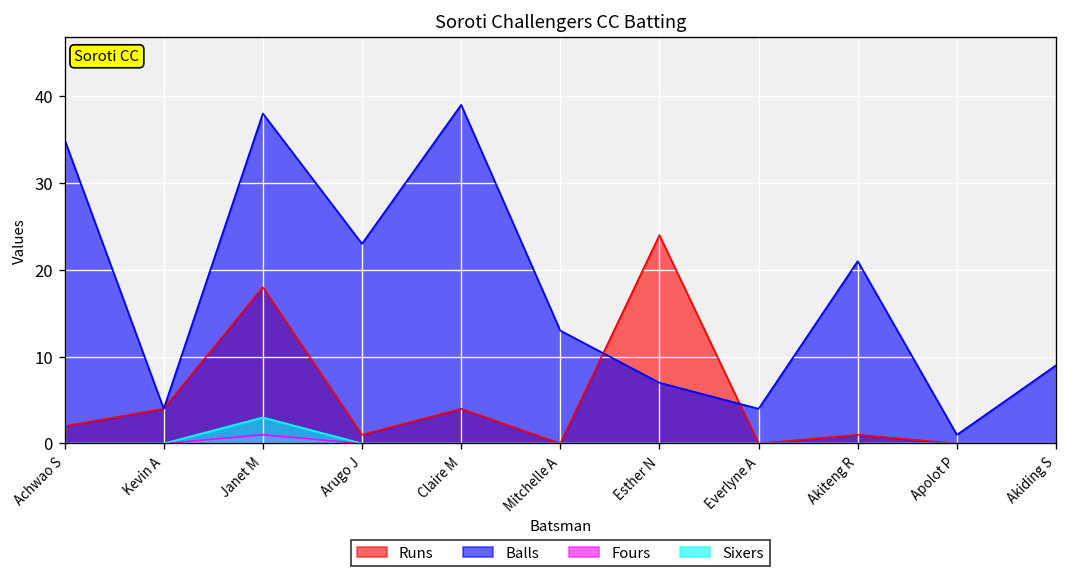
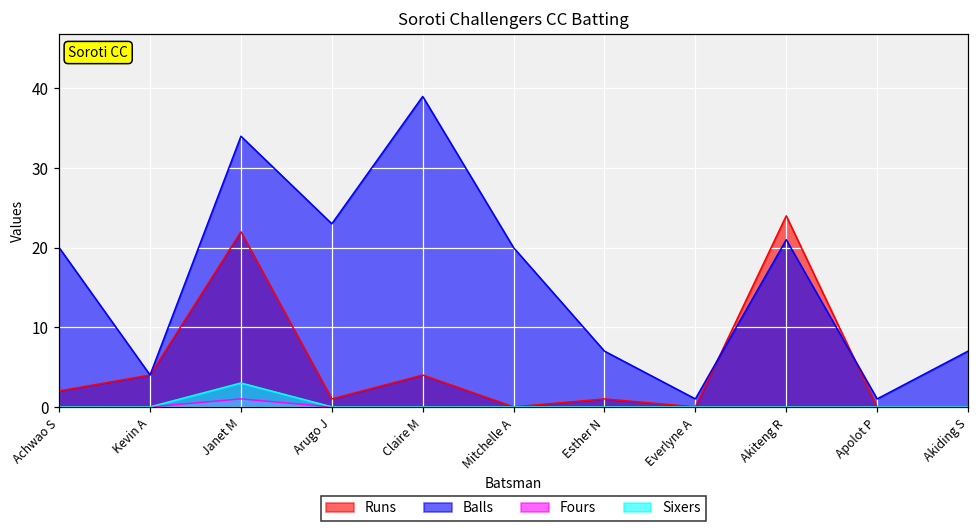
  {
    "Runs": {
      "Achwao S": 2,
-     "Janet M": 18,
+     "Janet M": 22,
      "Arugo J": 1,
      "Claire M": 4,
-     "Esther N": 24,
-     "Akiteng R": 1
+     "Esther N": 1,
+     "Akiteng R": 24
    },
    "Balls": {
-     "Achwao S": 35,
-     "Janet M": 38,
+     "Achwao S": 20,
+     "Janet M": 34,
      "Arugo J": 23,
      "Claire M": 39,
-     "Mitchelle A": 13,
+     "Mitchelle A": 20,
      "Esther N": 7,
-     "Everlyne A": 4,
+     "Everlyne A": 1,
      "Akiteng R": 21,
      "Apolot P": 1,
-     "Akiding S": 9
+     "Akiding S": 7
    },
    "Fours": {
      "Janet M": 1
    },
    "Sixers": {
      "Janet M": 3
    }
  }
